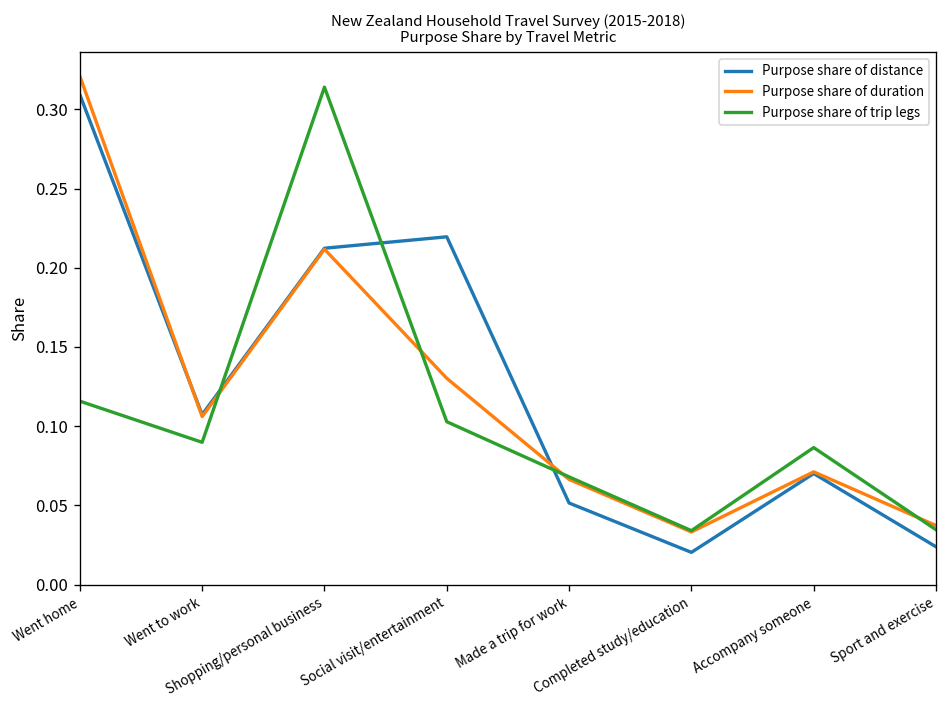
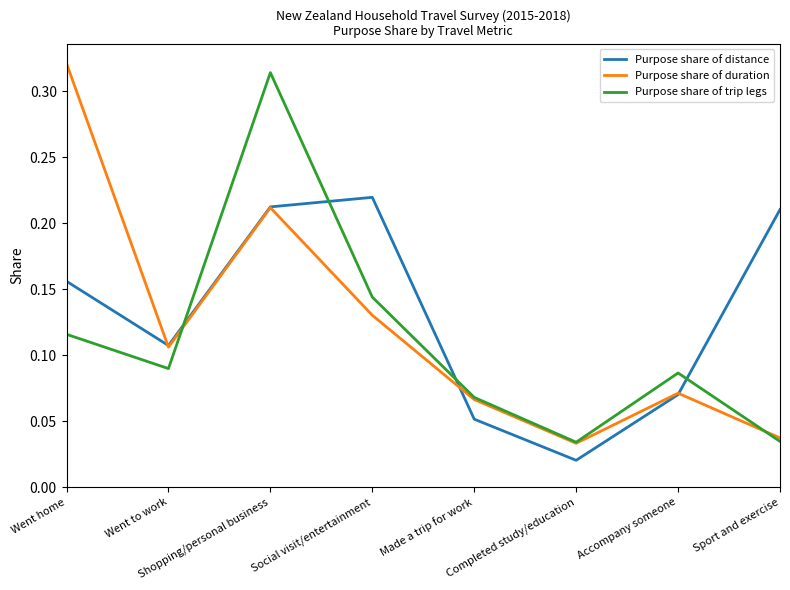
  {
    "Purpose share of distance": {
-     "Went home": 0.309,
+     "Went home": 0.156,
      "Social visit/entertainment": 0.220,
      "Made a trip for work": 0.052,
      "Completed study/education": 0.020,
-     "Sport and exercise": 0.024
+     "Sport and exercise": 0.210
    },
    "Purpose share of duration": {
      "Went home": 0.321,
      "Social visit/entertainment": 0.130,
      "Sport and exercise": 0.037
    },
    "Purpose share of trip legs": {
      "Went home": 0.116,
      "Went to work": 0.090,
      "Shopping/personal business": 0.314,
-     "Social visit/entertainment": 0.103,
+     "Social visit/entertainment": 0.144,
      "Accompany someone": 0.087,
      "Sport and exercise": 0.035
    }
  }
